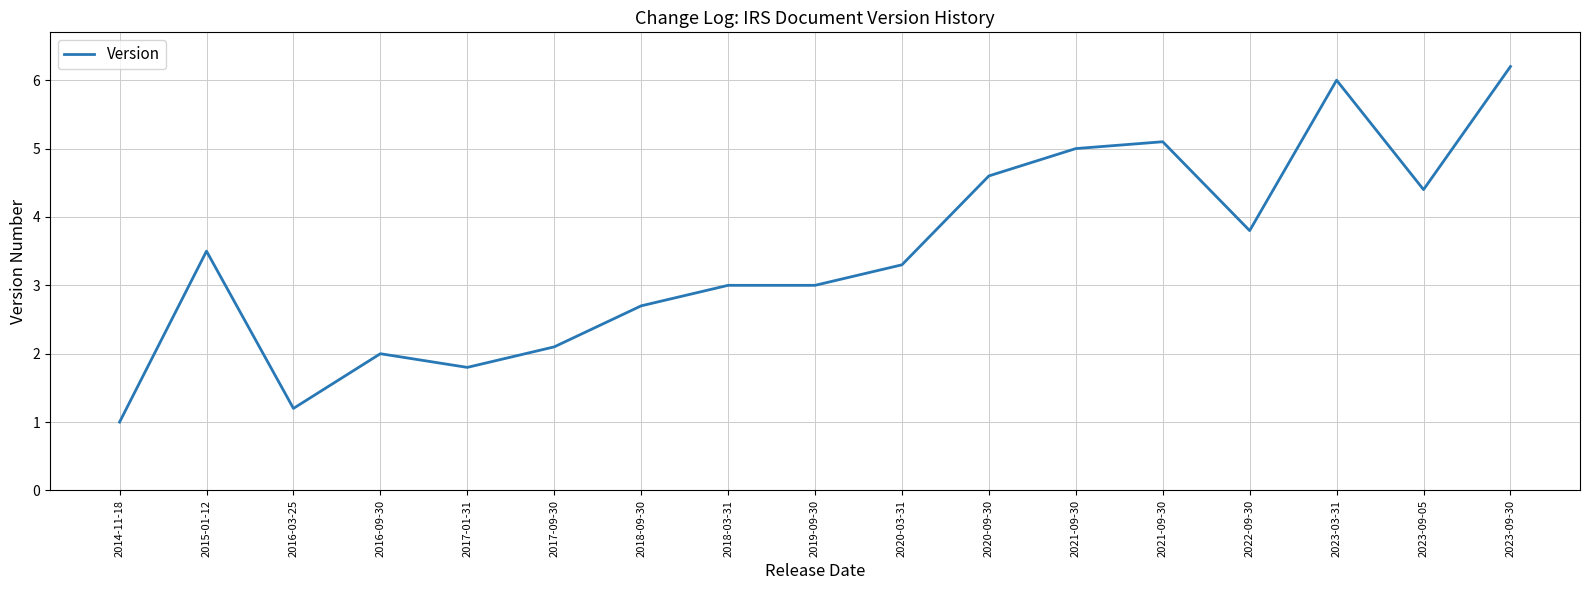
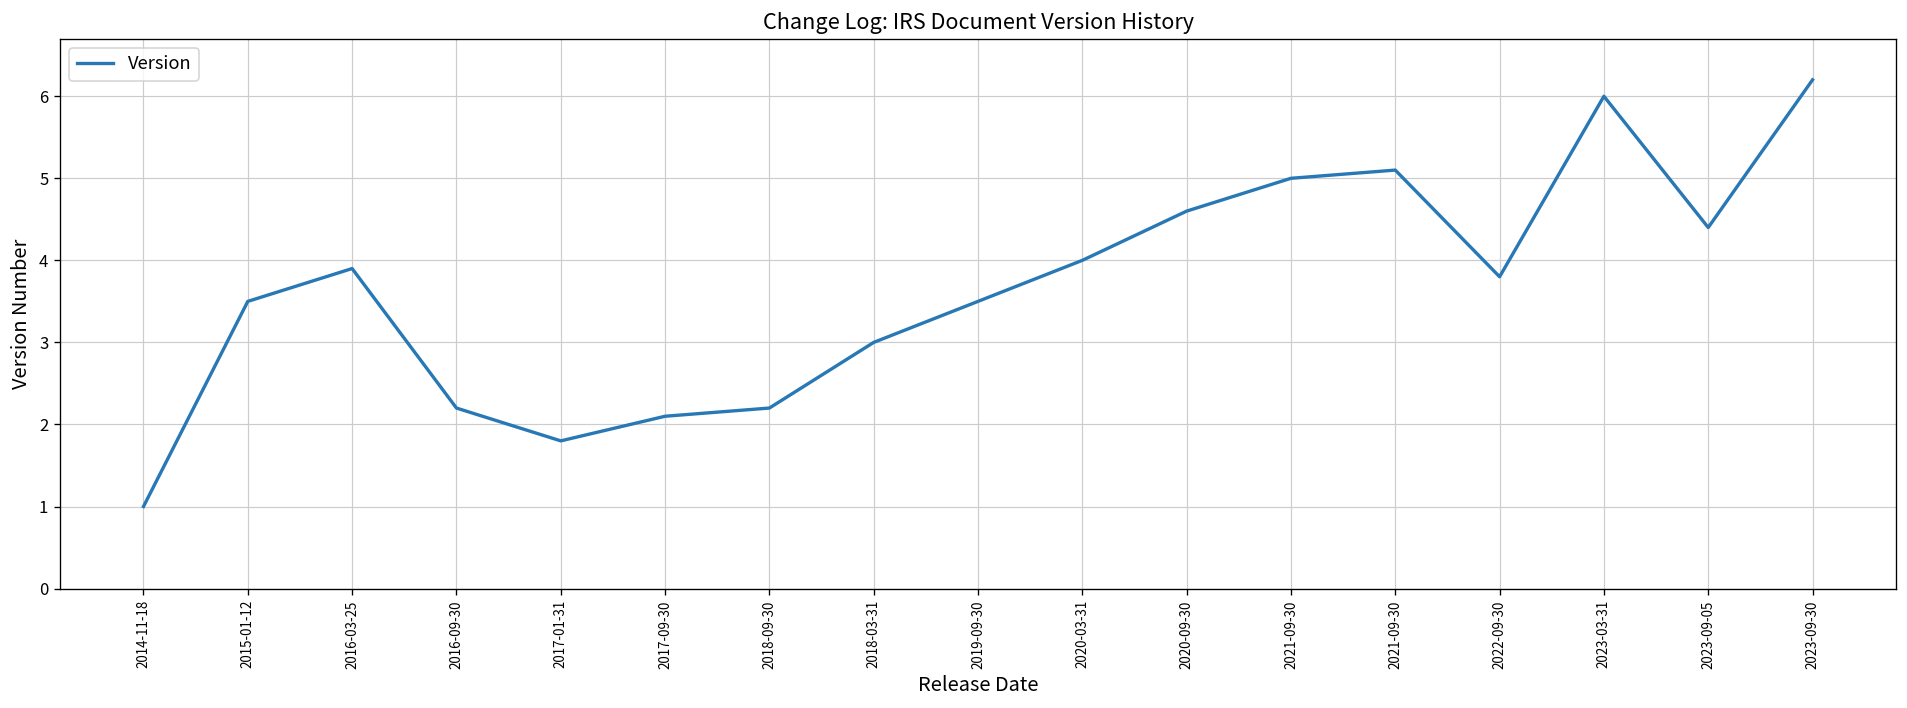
  {
    "2014-11-18": 1.0,
    "2015-01-12": 3.5,
-   "2016-03-25": 1.2,
-   "2016-09-30": 2.0,
+   "2016-03-25": 3.9,
+   "2016-09-30": 2.2,
    "2017-01-31": 1.8,
    "2017-09-30": 2.1,
-   "2018-09-30": 2.7,
+   "2018-09-30": 2.2,
    "2018-03-31": 3.0,
-   "2019-09-30": 3.0,
-   "2020-03-31": 3.3,
+   "2019-09-30": 3.5,
+   "2020-03-31": 4.0,
    "2020-09-30": 4.6,
    "2022-09-30": 3.8,
    "2023-03-31": 6.0,
    "2023-09-05": 4.4,
    "2023-09-30": 6.2
  }
